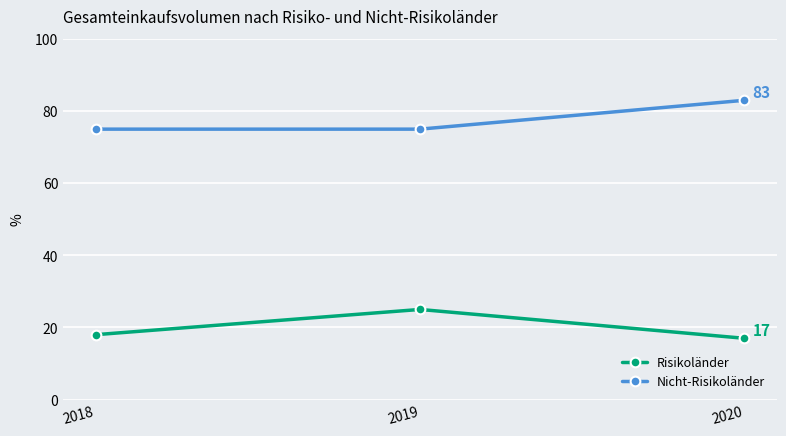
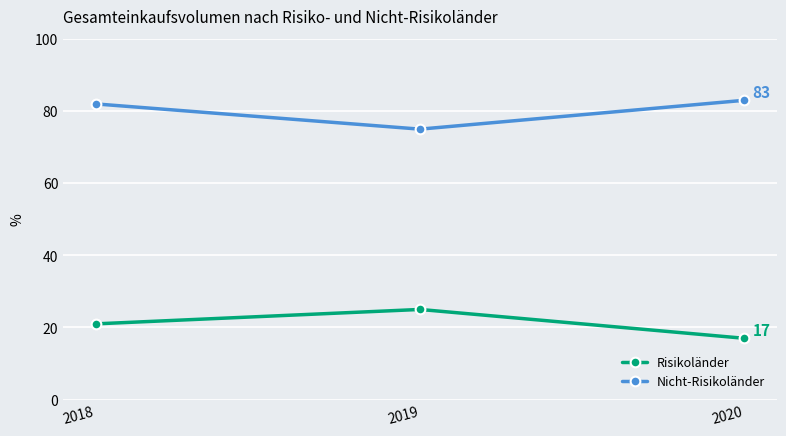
  {
    "Risikoländer": {
-     "2018": 18,
+     "2018": 21,
      "2019": 25
    },
    "Nicht-Risikoländer": {
-     "2018": 75,
+     "2018": 82,
      "2019": 75
    }
  }
